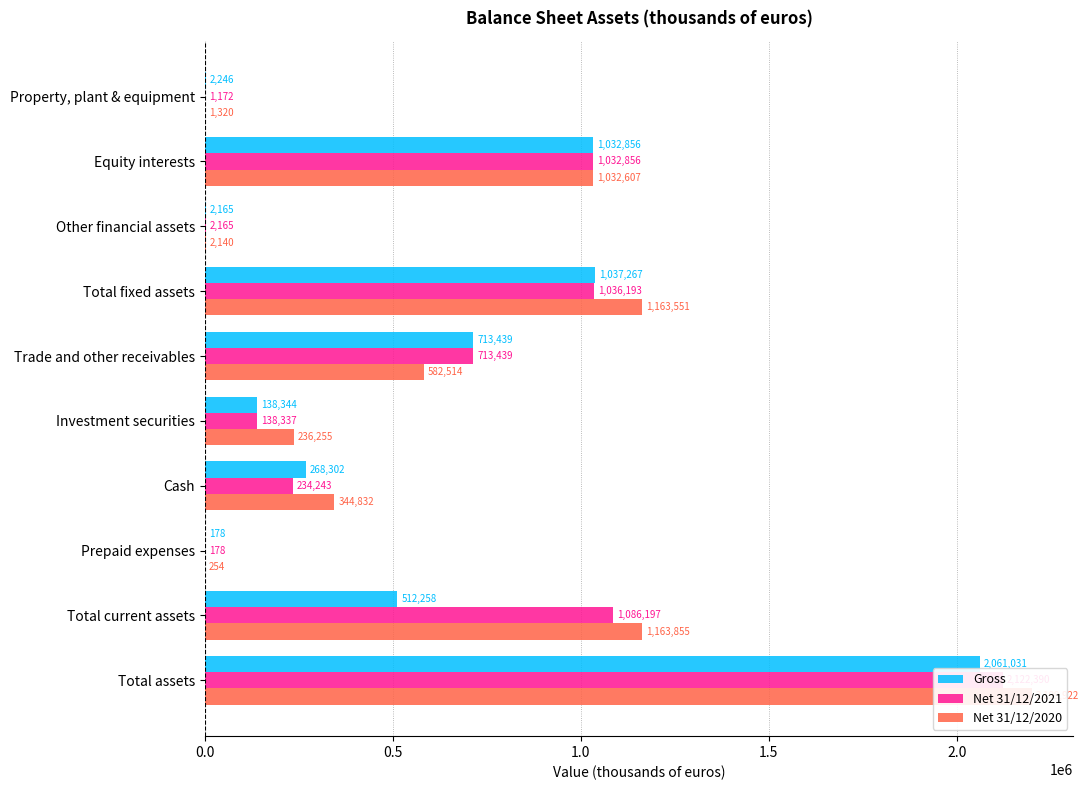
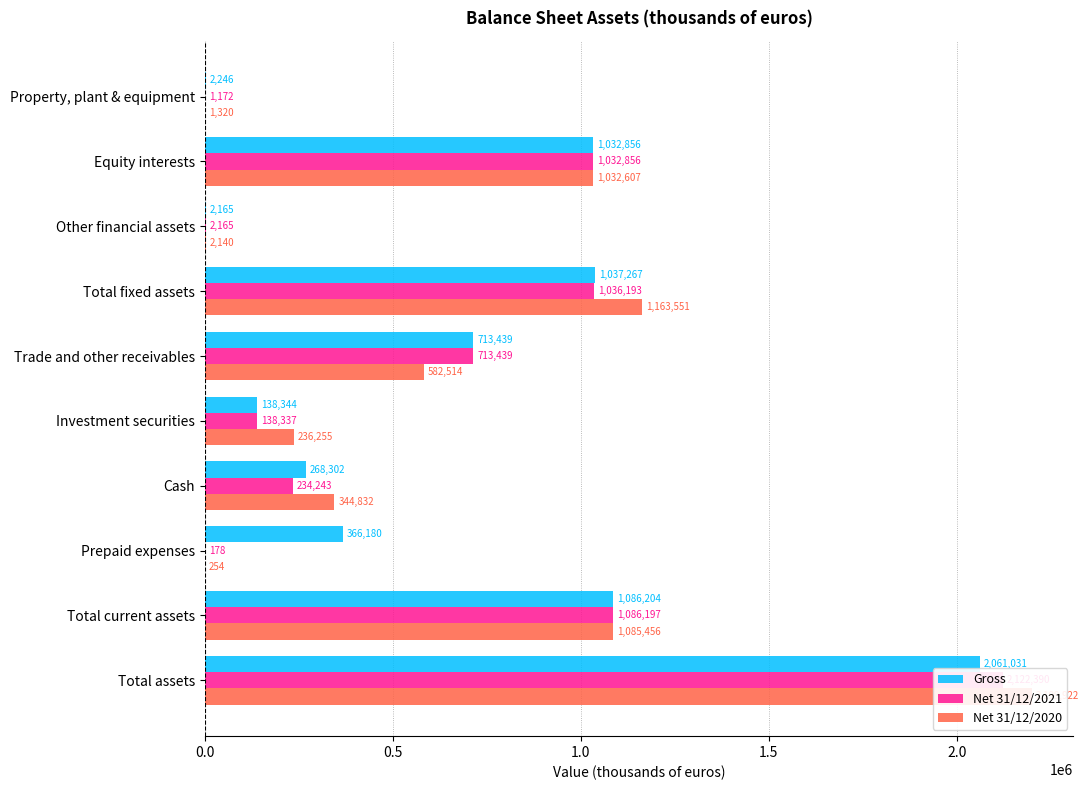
  {
    "Gross": {
      "Property, plant & equipment": "2,246",
      "Equity interests": "1,032,856",
      "Other financial assets": "2,165",
      "Total fixed assets": "1,037,267",
      "Trade and other receivables": "713,439",
      "Investment securities": "138,344",
      "Cash": "268,302",
-     "Prepaid expenses": "178",
-     "Total current assets": "512,258"
+     "Prepaid expenses": "366,180",
+     "Total current assets": "1,086,204"
    },
    "Net 31/12/2021": {
      "Property, plant & equipment": "1,172",
      "Equity interests": "1,032,856",
      "Other financial assets": "2,165",
      "Total fixed assets": "1,036,193",
      "Trade and other receivables": "713,439",
      "Investment securities": "138,337",
      "Cash": "234,243",
      "Prepaid expenses": "178",
      "Total current assets": "1,086,197"
    },
    "Net 31/12/2020": {
      "Property, plant & equipment": "1,320",
      "Equity interests": "1,032,607",
      "Other financial assets": "2,140",
      "Total fixed assets": "1,163,551",
      "Trade and other receivables": "582,514",
      "Investment securities": "236,255",
      "Cash": "344,832",
      "Prepaid expenses": "254",
-     "Total current assets": "1,163,855"
+     "Total current assets": "1,085,456"
    }
  }
